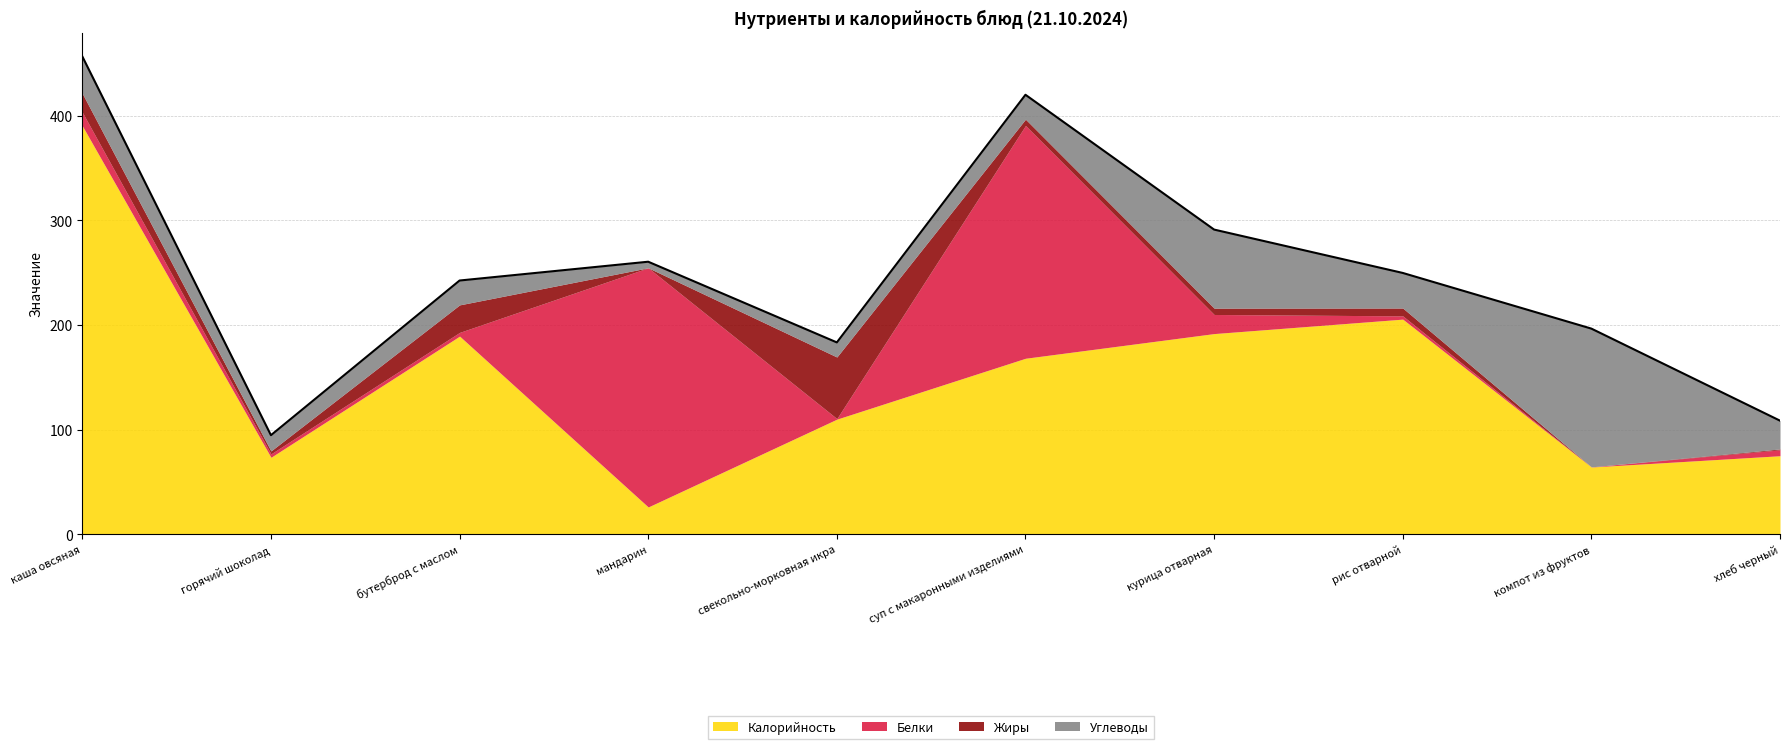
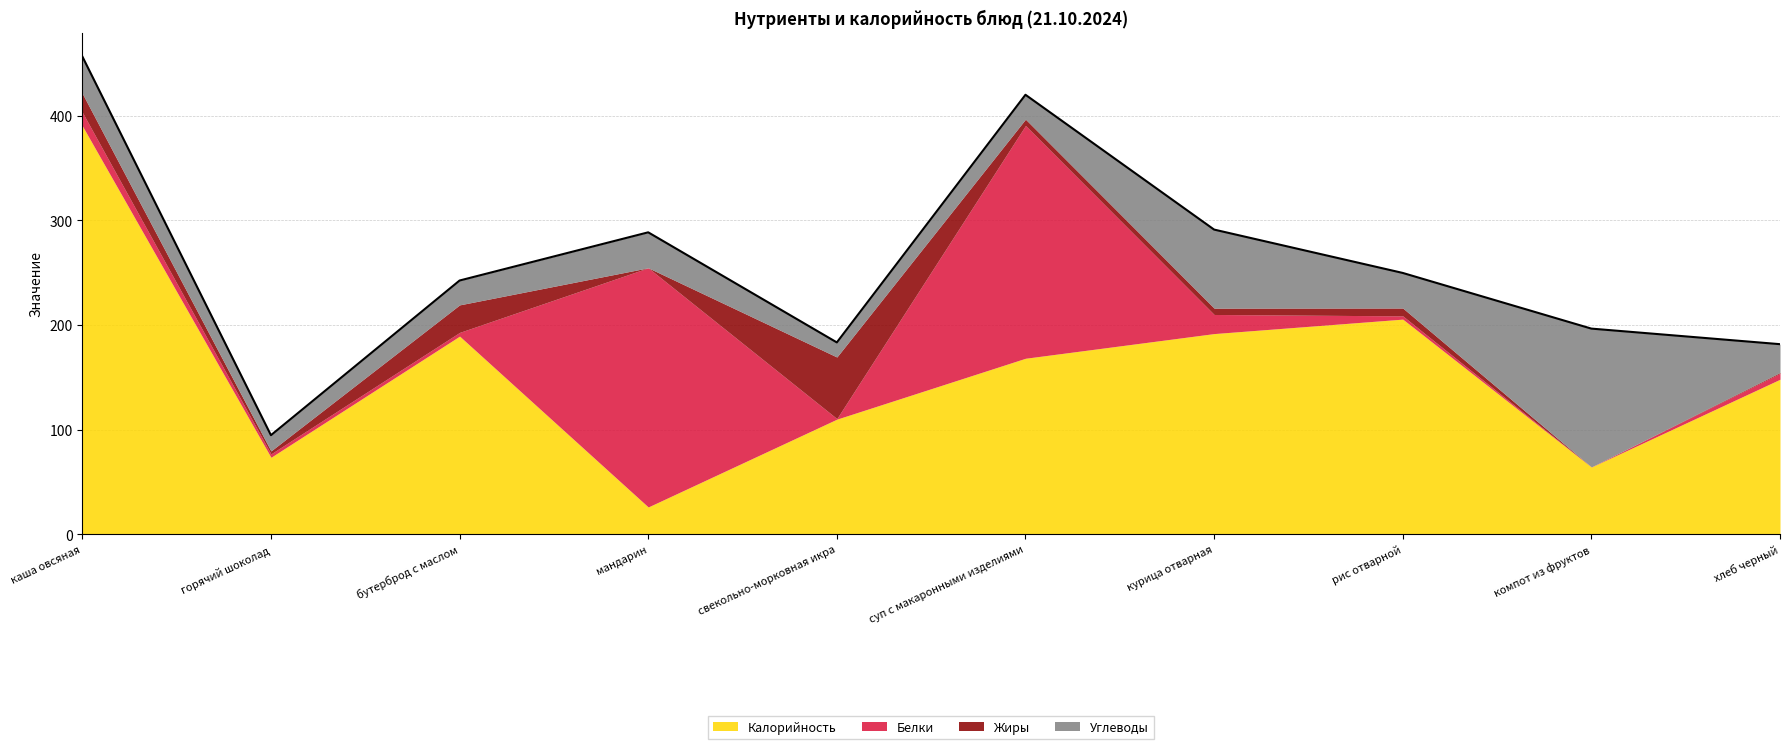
  {
    "Калорийность": {
      "каша овсяная": 390,
      "горячий шоколад": 73,
      "бутерброд с маслом": 189,
      "мандарин": 26,
      "суп с макаронными изделиями": 168,
      "курица отварная": 192,
      "рис отварной": 206,
-     "хлеб черный": 75
+     "хлеб черный": 148
    },
    "Белки": {
      "каша овсяная": 13,
      "горячий шоколад": 3,
      "бутерброд с маслом": 4,
      "суп с макаронными изделиями": 222,
      "курица отварная": 18,
      "рис отварной": 3
    },
    "Жиры": {
      "каша овсяная": 18,
      "горячий шоколад": 3,
      "бутерброд с маслом": 26,
      "свекольно-морковная икра": 59,
      "суп с макаронными изделиями": 6,
      "курица отварная": 6,
      "рис отварной": 8
    },
    "Углеводы": {
      "каша овсяная": 35,
      "горячий шоколад": 15,
      "бутерброд с маслом": 23,
-     "мандарин": 6,
+     "мандарин": 34,
      "свекольно-морковная икра": 14,
      "суп с макаронными изделиями": 23,
      "курица отварная": 75,
      "рис отварной": 34,
      "компот из фруктов": 132,
      "хлеб черный": 27
    }
  }
